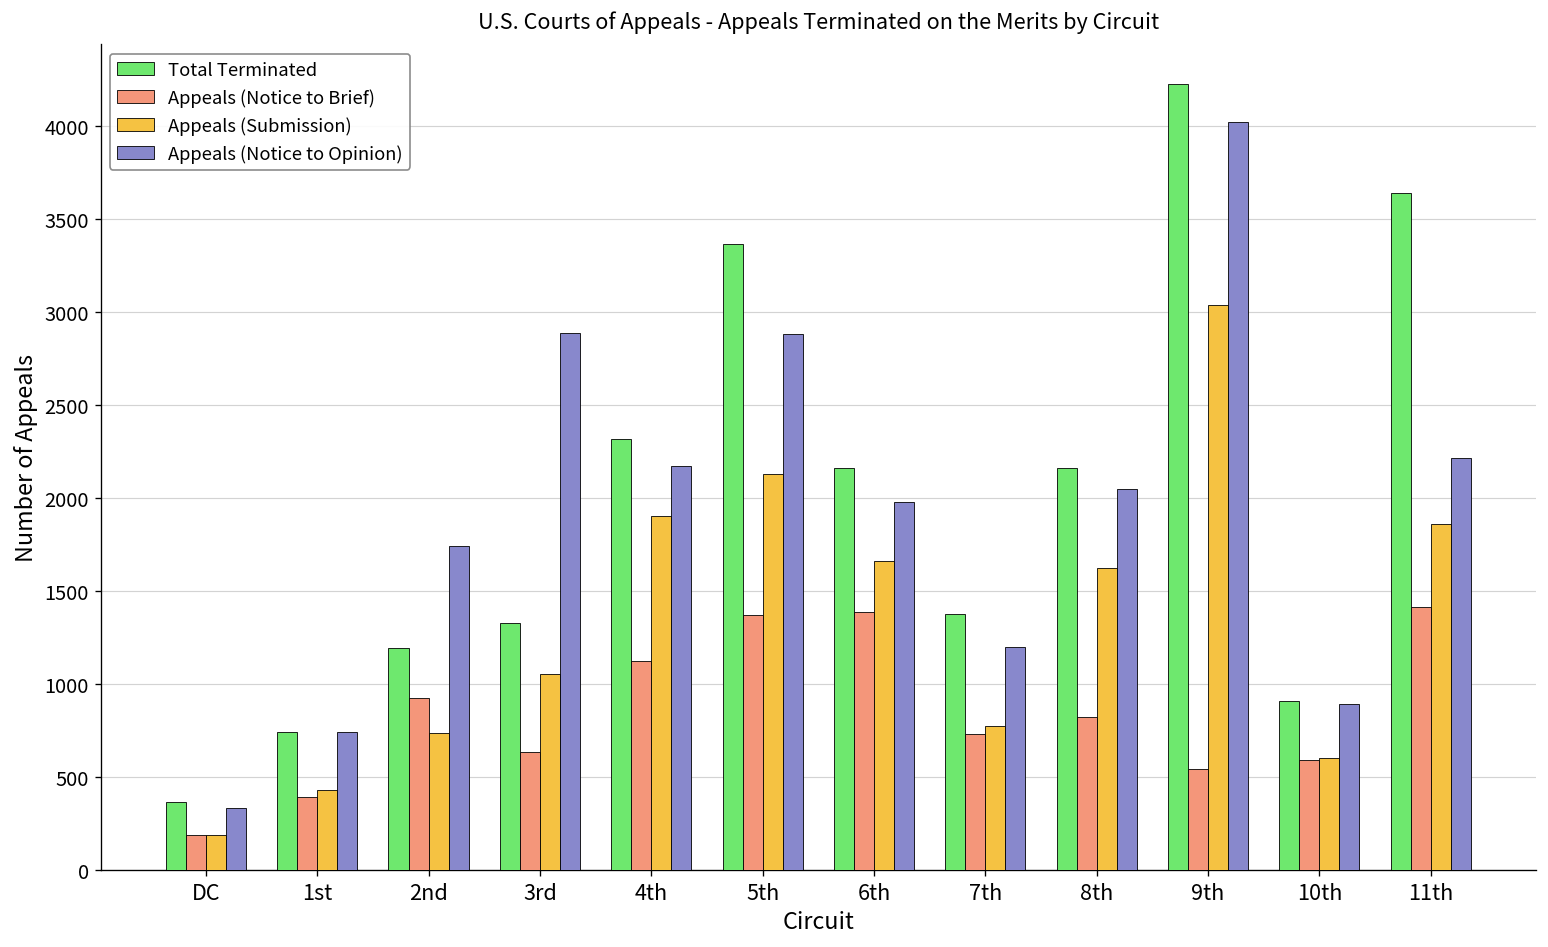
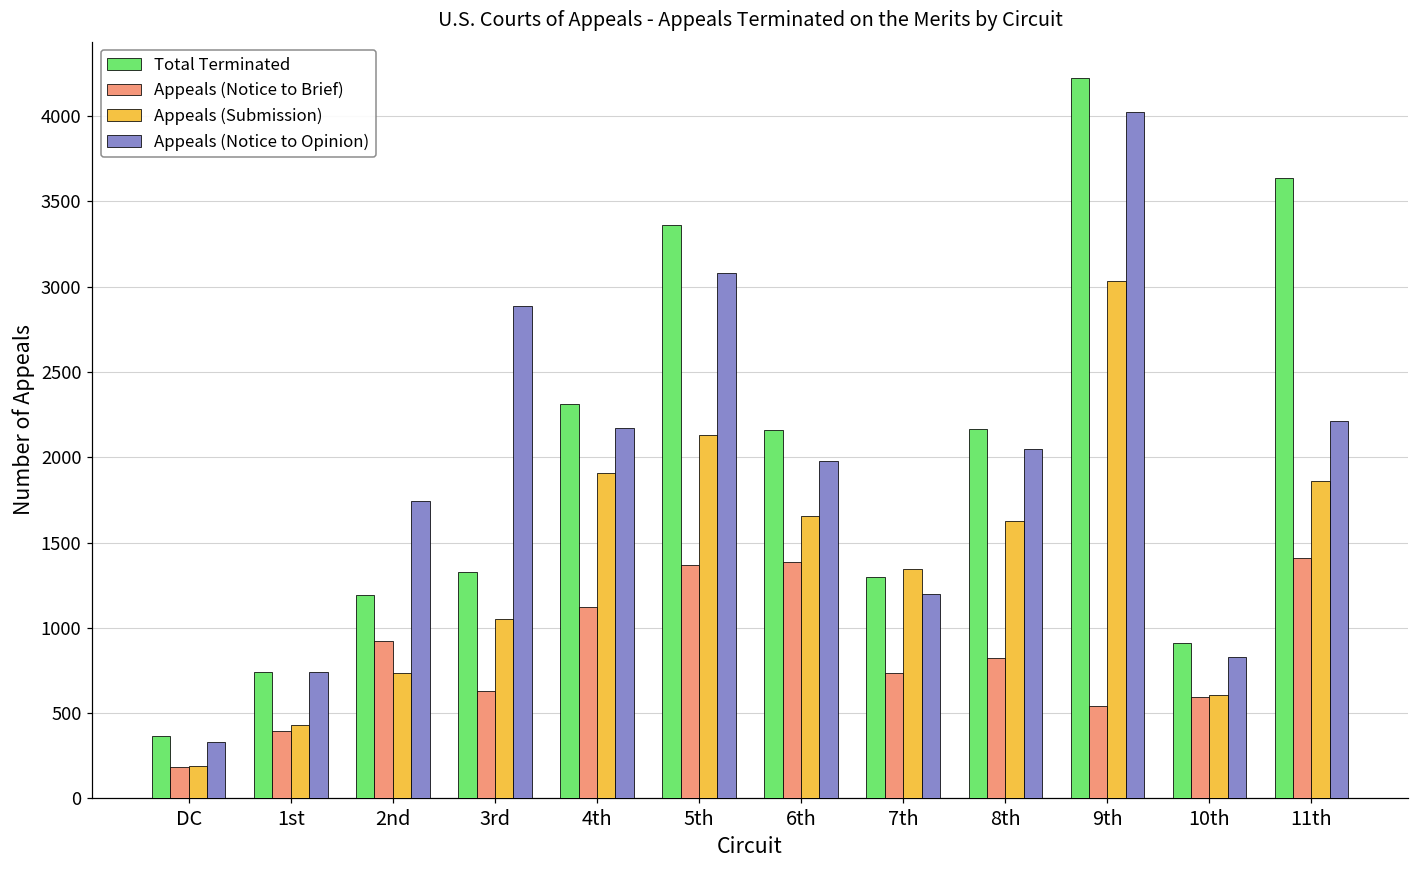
  {
    "Total Terminated": {
      "DC": 360,
      "1st": 740,
      "2nd": 1190,
      "3rd": 1330,
      "4th": 2320,
      "5th": 3360,
      "6th": 2160,
-     "7th": 1370,
+     "7th": 1300,
      "8th": 2160,
      "9th": 4230,
      "10th": 910,
      "11th": 3640
    },
    "Appeals (Notice to Brief)": {
      "DC": 190,
      "1st": 390,
      "2nd": 930,
      "3rd": 630,
      "4th": 1120,
      "5th": 1370,
      "6th": 1390,
      "7th": 730,
      "8th": 820,
      "9th": 540,
      "10th": 590,
      "11th": 1410
    },
    "Appeals (Submission)": {
      "DC": 190,
      "1st": 430,
      "2nd": 740,
      "3rd": 1050,
      "4th": 1910,
      "5th": 2130,
      "6th": 1660,
-     "7th": 780,
+     "7th": 1350,
      "8th": 1630,
      "9th": 3040,
      "10th": 600,
      "11th": 1860
    },
    "Appeals (Notice to Opinion)": {
      "DC": 330,
      "1st": 740,
      "2nd": 1740,
      "3rd": 2890,
      "4th": 2170,
-     "5th": 2880,
+     "5th": 3080,
      "6th": 1980,
      "7th": 1200,
      "8th": 2050,
      "9th": 4020,
-     "10th": 890,
+     "10th": 830,
      "11th": 2210
    }
  }
